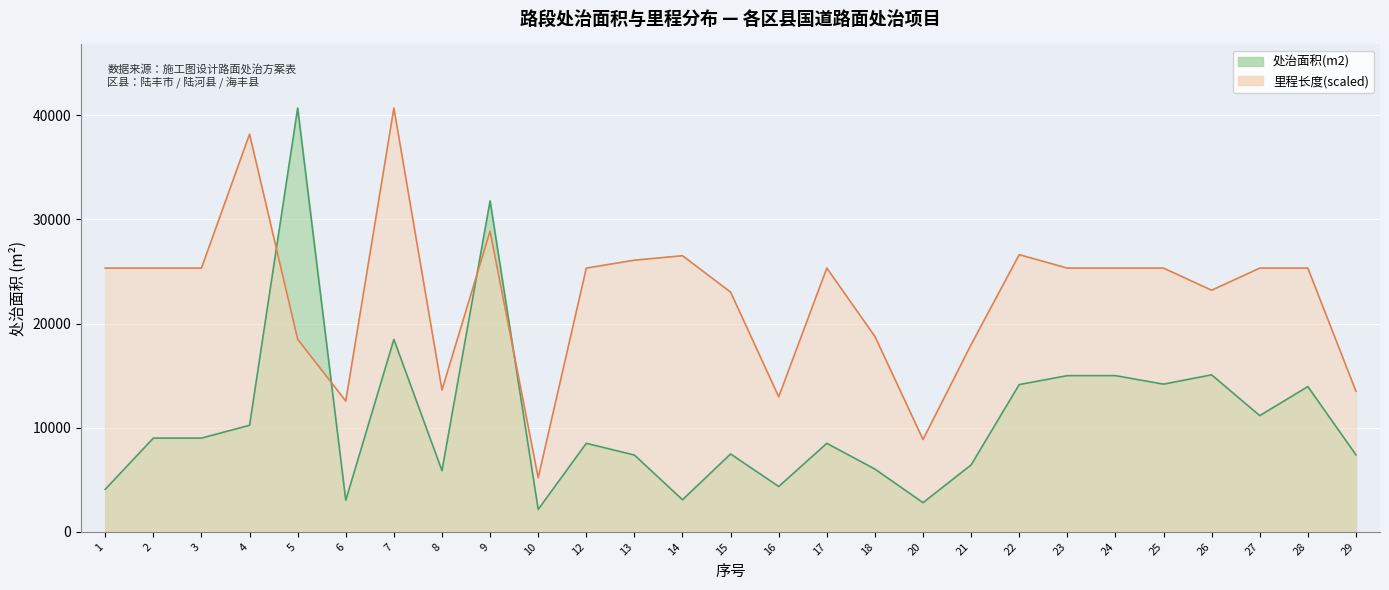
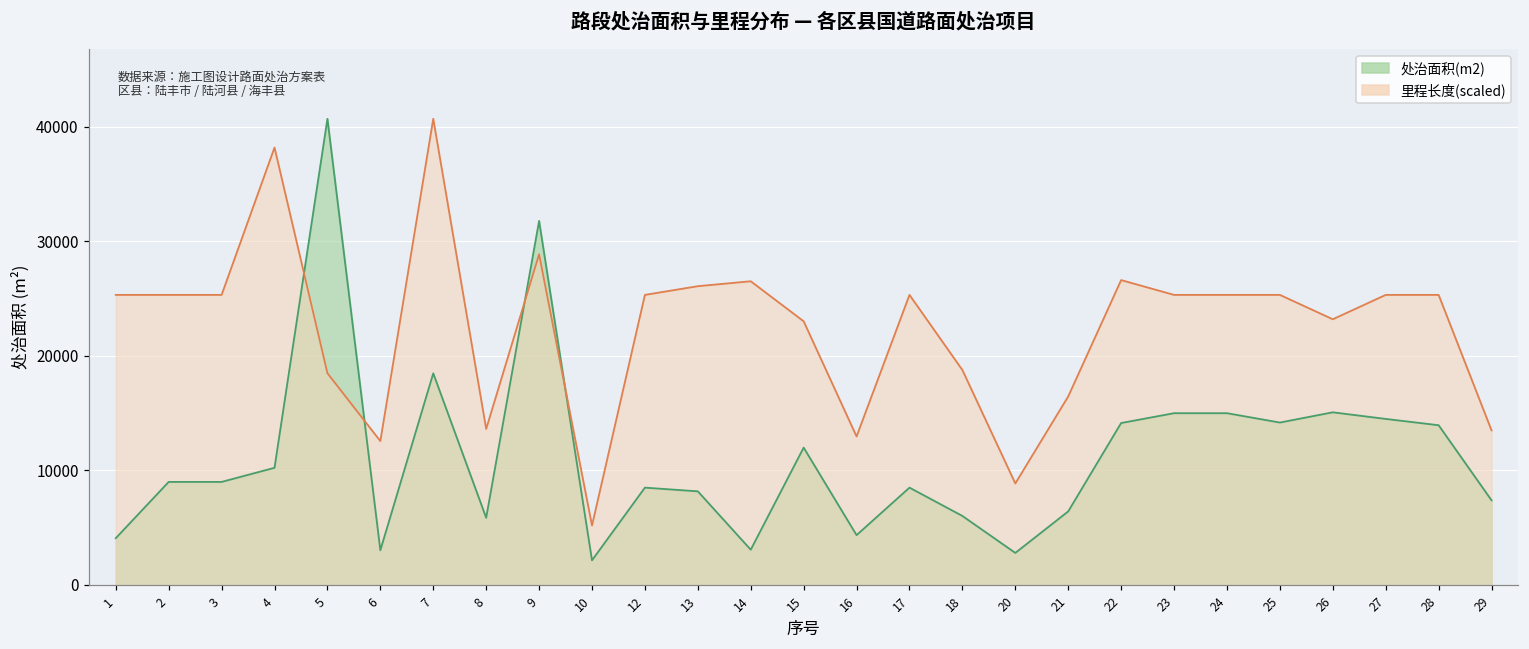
  {
    "处治面积(m2)": {
      "1": 4100,
      "2": 9000,
      "3": 9000,
      "4": 10200,
      "5": 40700,
      "6": 3000,
      "7": 18500,
      "8": 5900,
      "9": 31800,
      "10": 2200,
      "12": 8500,
-     "13": 7400,
+     "13": 8200,
      "14": 3100,
-     "15": 7500,
+     "15": 12000,
      "16": 4400,
      "17": 8500,
      "18": 6000,
      "20": 2800,
      "21": 6400,
      "22": 14100,
      "23": 15000,
      "24": 15000,
      "25": 14200,
      "26": 15100,
-     "27": 11200,
+     "27": 14500,
      "28": 13900,
      "29": 7400
    },
    "里程长度(scaled)": {
      "1": 25300,
      "2": 25300,
      "3": 25300,
      "4": 38200,
      "5": 18500,
      "6": 12600,
      "7": 40700,
      "8": 13600,
      "9": 28900,
      "10": 5200,
      "12": 25300,
      "13": 26100,
      "14": 26500,
      "15": 23000,
      "16": 13000,
      "17": 25300,
      "18": 18800,
      "20": 8900,
-     "21": 18000,
+     "21": 16500,
      "22": 26600,
      "23": 25300,
      "24": 25300,
      "25": 25300,
      "26": 23200,
      "27": 25300,
      "28": 25300,
      "29": 13500
    }
  }
